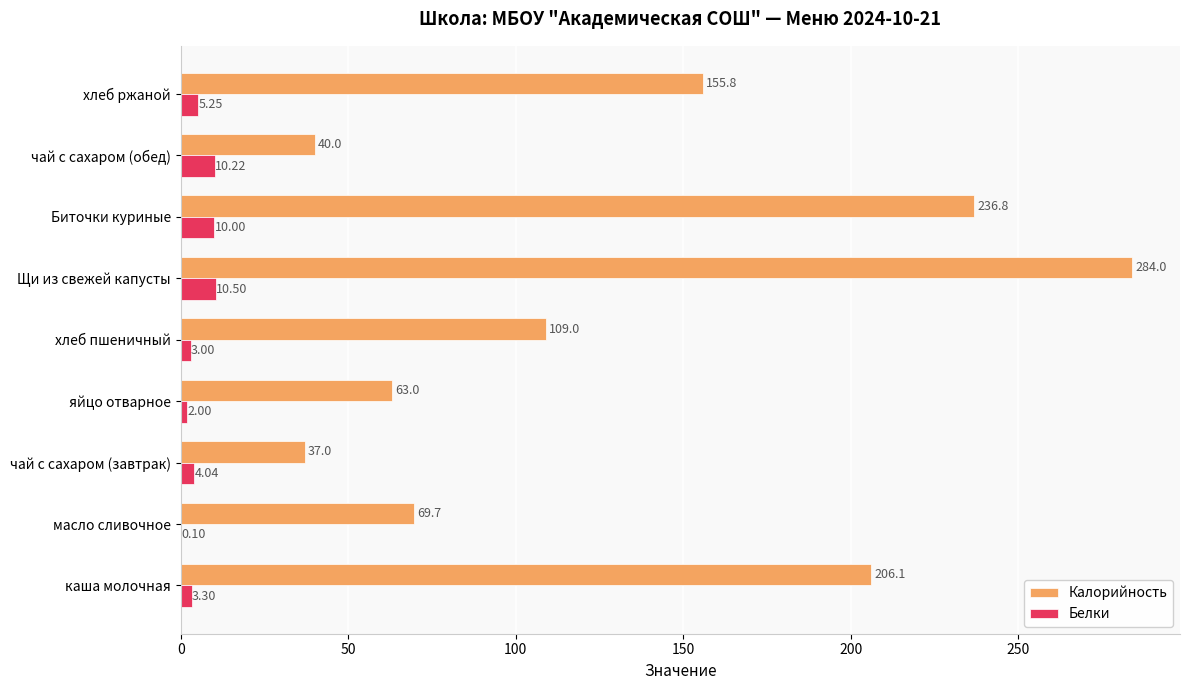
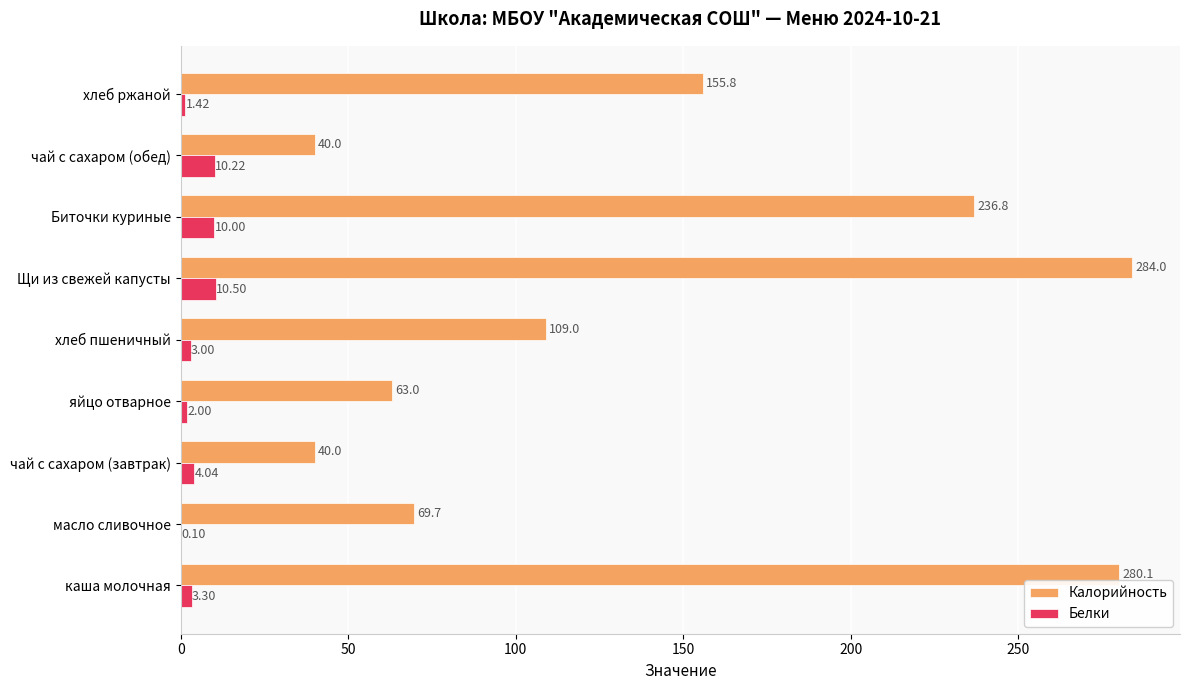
  {
    "Калорийность": {
      "хлеб ржаной": 155.8,
      "чай с сахаром (обед)": 40.0,
      "Биточки куриные": 236.8,
      "Щи из свежей капусты": 284.0,
      "хлеб пшеничный": 109.0,
      "яйцо отварное": 63.0,
-     "чай с сахаром (завтрак)": 37.0,
+     "чай с сахаром (завтрак)": 40.0,
      "масло сливочное": 69.7,
-     "каша молочная": 206.1
+     "каша молочная": 280.1
    },
    "Белки": {
-     "хлеб ржаной": 5.25,
+     "хлеб ржаной": 1.42,
      "чай с сахаром (обед)": 10.22,
      "Биточки куриные": 10.00,
      "Щи из свежей капусты": 10.50,
      "хлеб пшеничный": 3.00,
      "яйцо отварное": 2.00,
      "чай с сахаром (завтрак)": 4.04,
      "масло сливочное": 0.10,
      "каша молочная": 3.30
    }
  }
